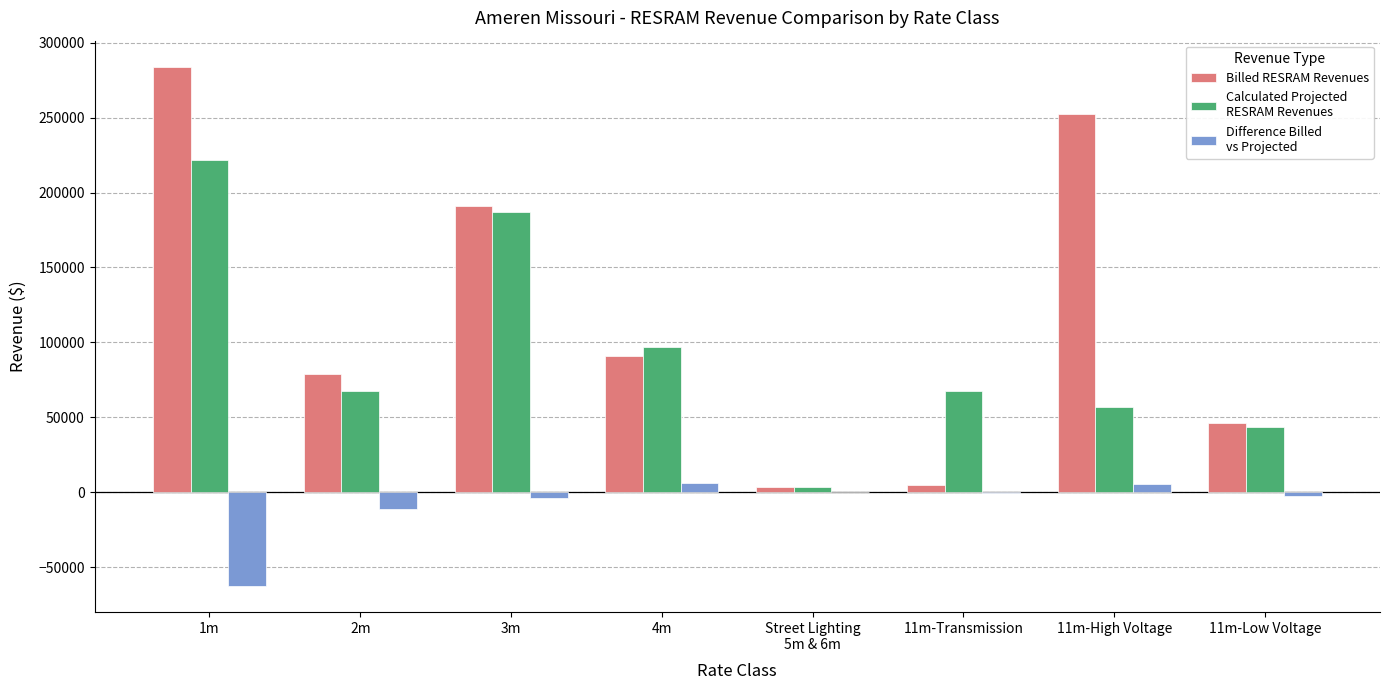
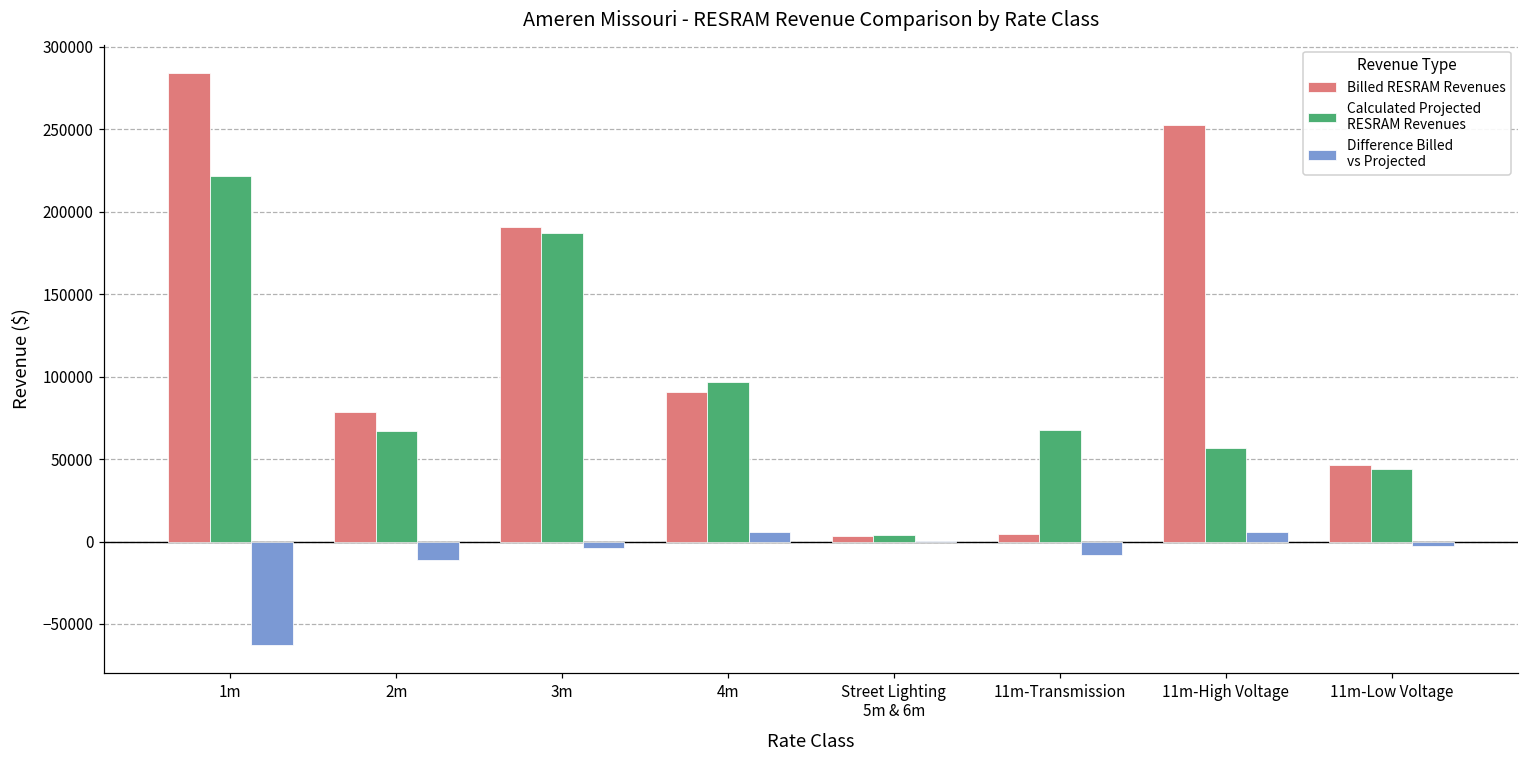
  {
    "Billed RESRAM Revenues": {
      "1m": 284000,
      "2m": 79000,
      "3m": 191000,
      "4m": 91000,
      "Street Lighting 5m & 6m": 3000,
      "11m-Transmission": 5000,
      "11m-High Voltage": 253000,
      "11m-Low Voltage": 46000
    },
    "Calculated Projected RESRAM Revenues": {
      "1m": 221000,
      "2m": 67000,
      "3m": 187000,
      "4m": 97000,
      "Street Lighting 5m & 6m": 4000,
      "11m-Transmission": 67000,
      "11m-High Voltage": 57000,
      "11m-Low Voltage": 44000
    },
    "Difference Billed vs Projected": {
      "1m": -62000,
      "2m": -11000,
      "3m": -4000,
      "4m": 6000,
-     "11m-Transmission": 0,
+     "11m-Transmission": -8000,
      "11m-High Voltage": 6000,
      "11m-Low Voltage": -2000
    }
  }
